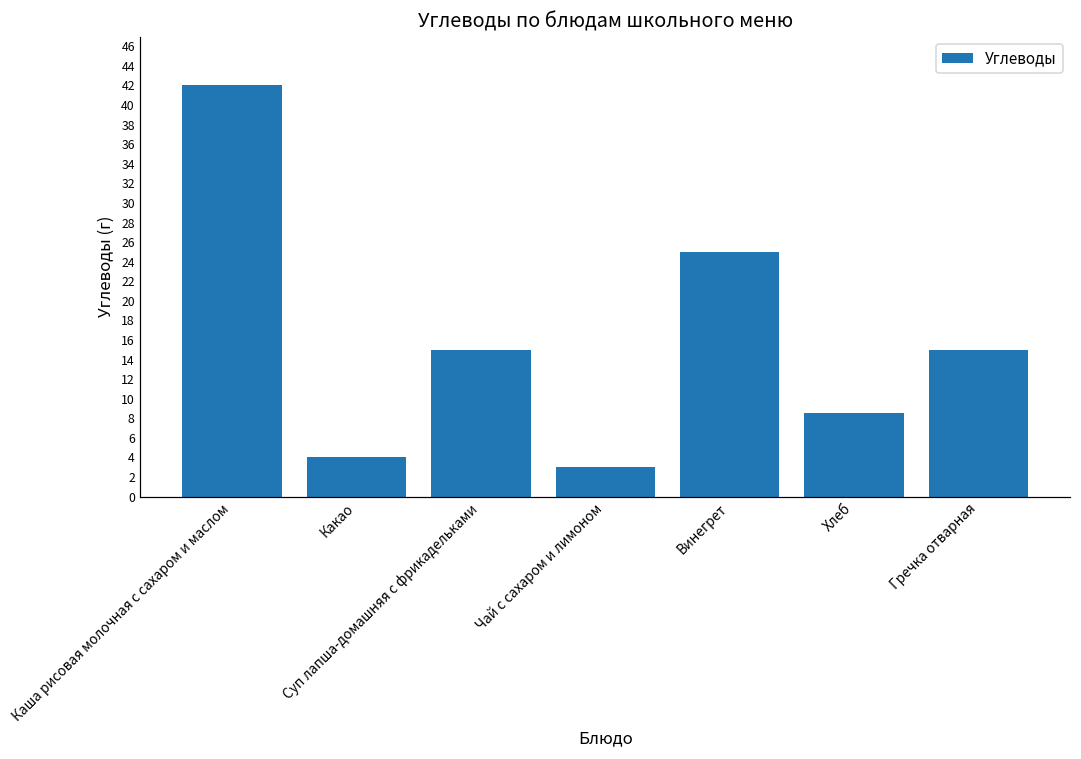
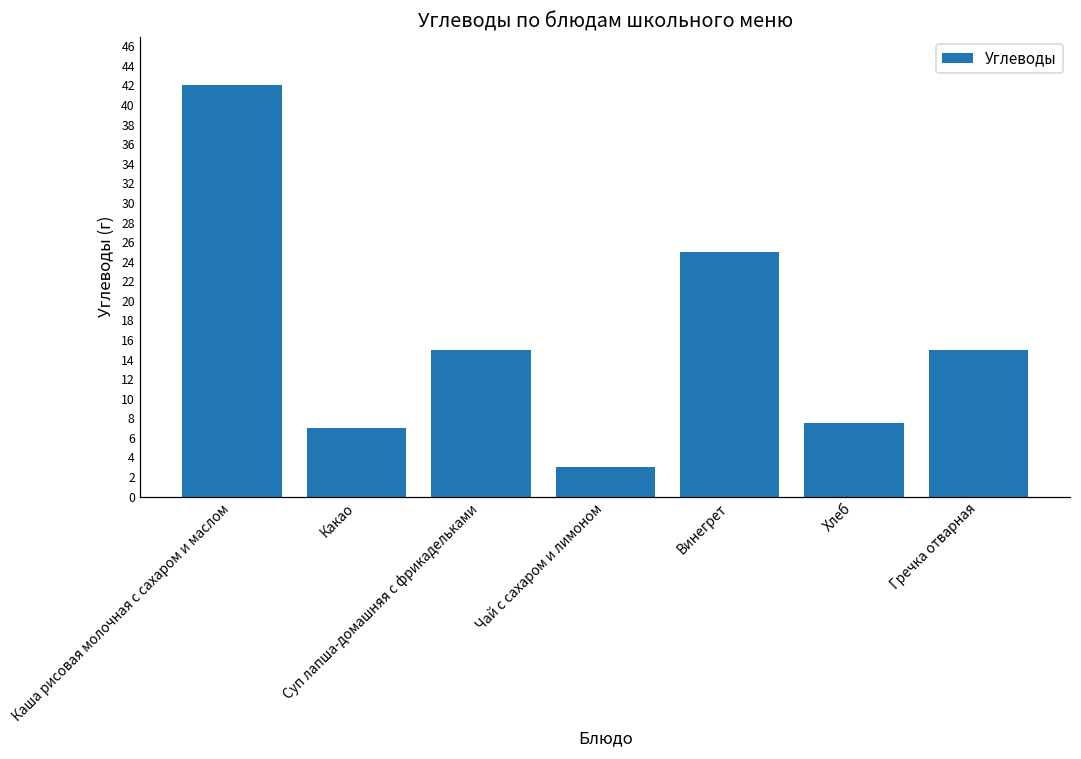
  {
    "Каша рисовая молочная с сахаром и маслом": 42,
-   "Какао": 4,
+   "Какао": 7,
    "Суп лапша-домашняя с фрикадельками": 15,
    "Чай с сахаром и лимоном": 3,
    "Винегрет": 25,
-   "Хлеб": 9,
+   "Хлеб": 8,
    "Гречка отварная": 15
  }
